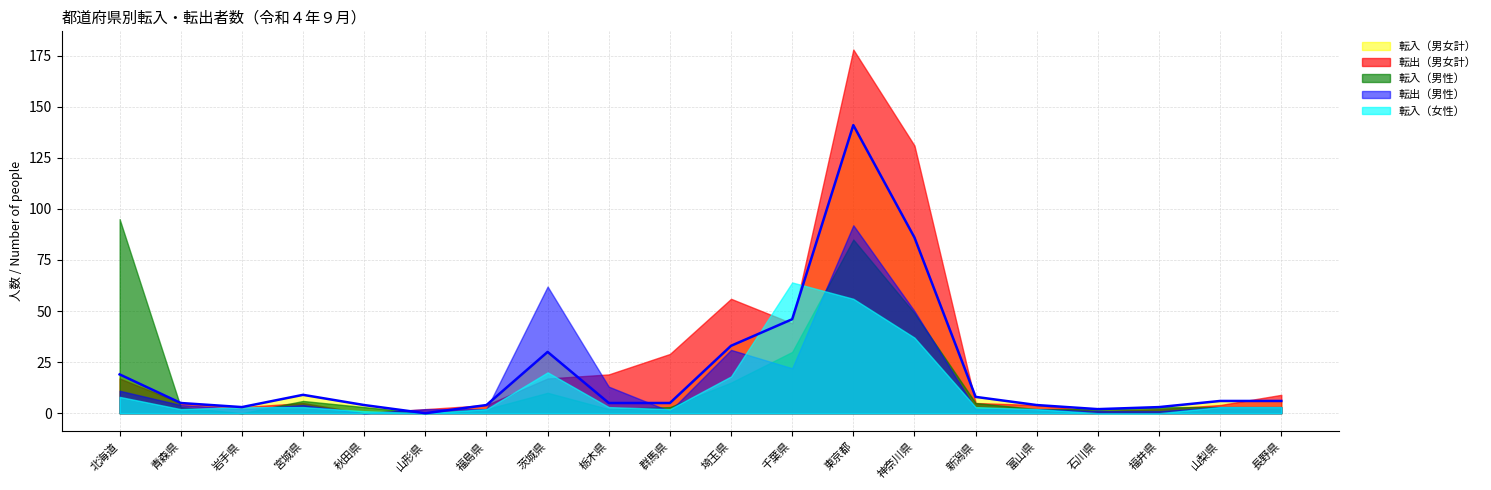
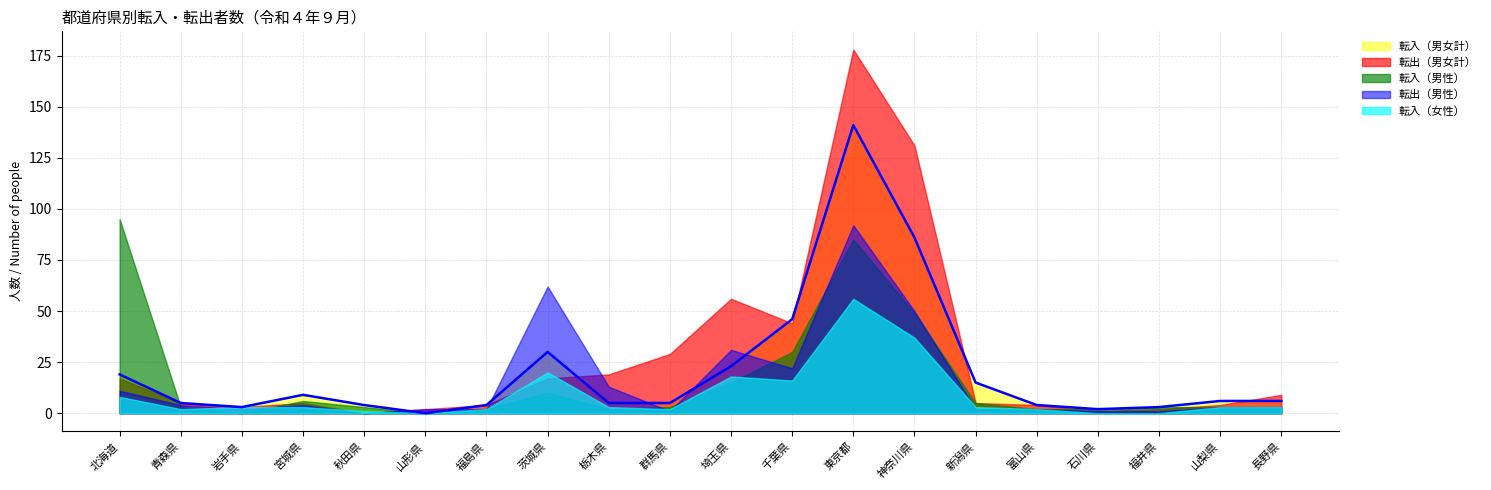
  {
    "転入（男女計）": {
      "北海道": 19,
      "宮城県": 9,
      "茨城県": 30,
      "栃木県": 5,
      "群馬県": 5,
-     "埼玉県": 33,
+     "埼玉県": 23,
      "千葉県": 46,
      "東京都": 141,
      "神奈川県": 86,
-     "新潟県": 8,
+     "新潟県": 15,
      "山梨県": 6,
      "長野県": 6
    },
    "転出（男女計）": {
      "北海道": 17,
      "茨城県": 17,
      "栃木県": 19,
      "群馬県": 29,
      "埼玉県": 56,
      "千葉県": 44,
      "東京都": 178,
      "神奈川県": 131,
      "長野県": 9
    },
    "転入（男性）": {
      "北海道": 95,
      "岩手県": 0,
      "茨城県": 10,
      "埼玉県": 15,
      "千葉県": 30,
      "東京都": 85
    },
    "転出（男性）": {
      "北海道": 11,
      "茨城県": 62,
      "栃木県": 13,
      "埼玉県": 31,
      "千葉県": 22,
      "東京都": 92
    },
    "転入（女性）": {
      "北海道": 8,
      "茨城県": 20,
      "埼玉県": 18,
-     "千葉県": 64,
+     "千葉県": 16,
      "東京都": 56,
      "神奈川県": 37
    }
  }
